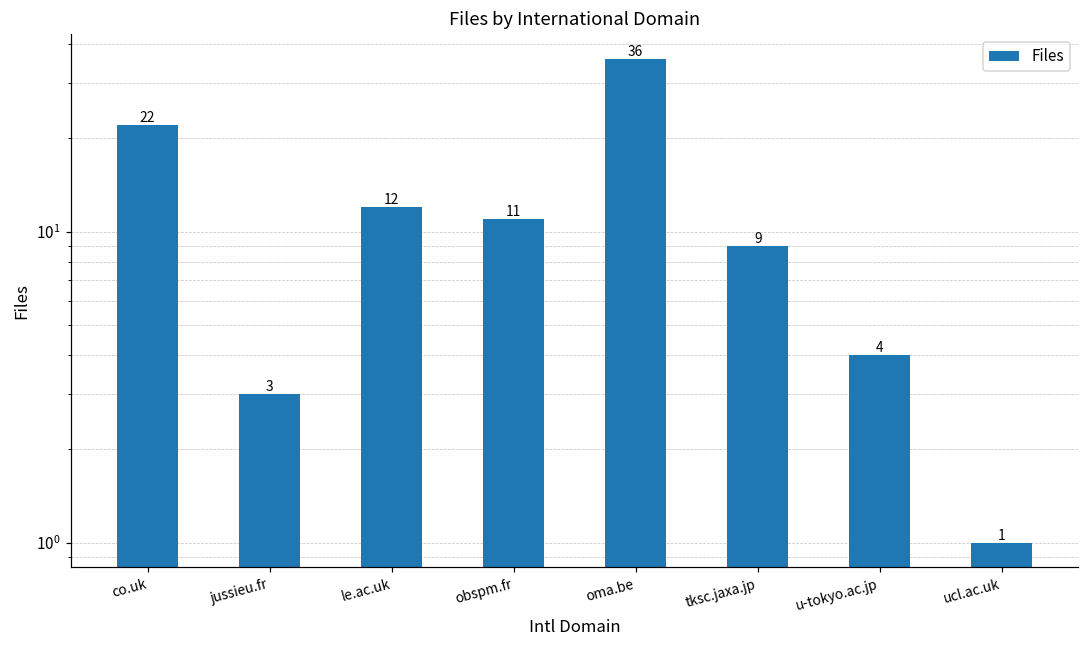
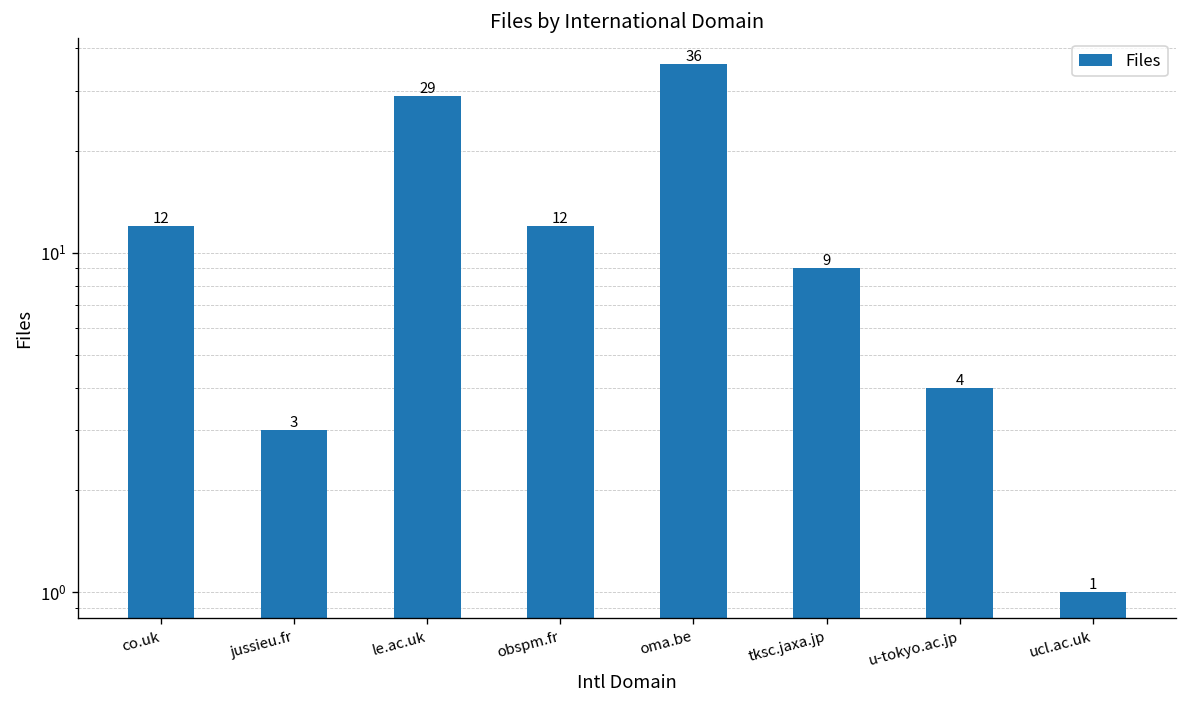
  {
-   "co.uk": 22,
+   "co.uk": 12,
    "jussieu.fr": 3,
-   "le.ac.uk": 12,
-   "obspm.fr": 11,
+   "le.ac.uk": 29,
+   "obspm.fr": 12,
    "oma.be": 36,
    "tksc.jaxa.jp": 9,
    "u-tokyo.ac.jp": 4,
    "ucl.ac.uk": 1
  }
